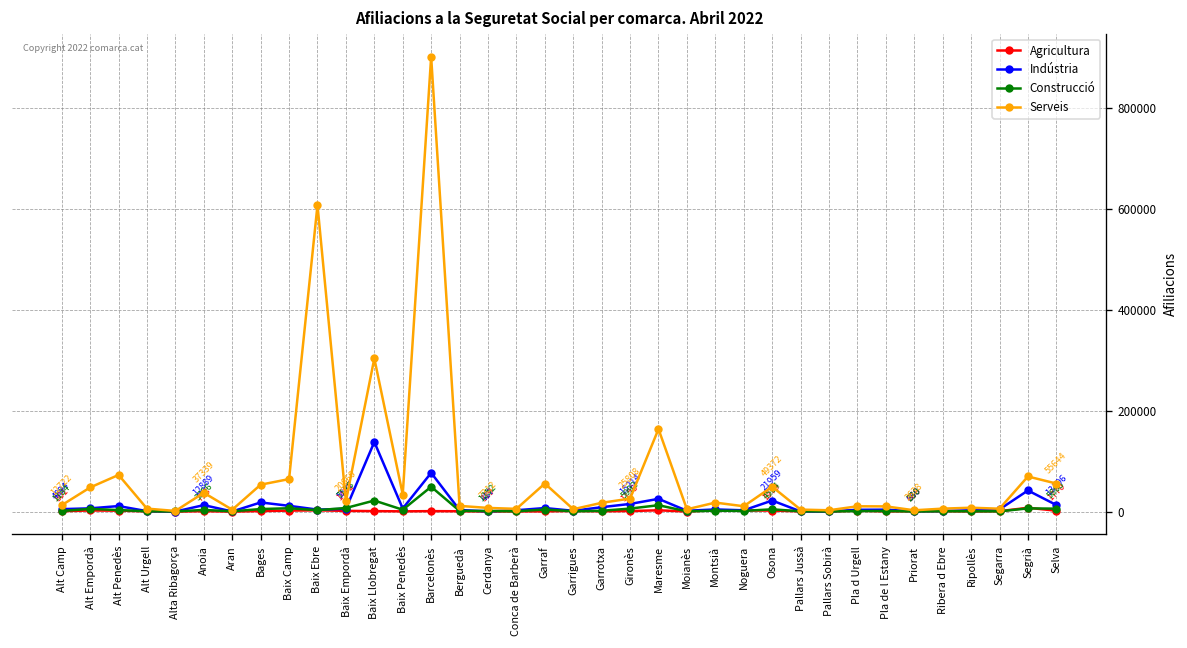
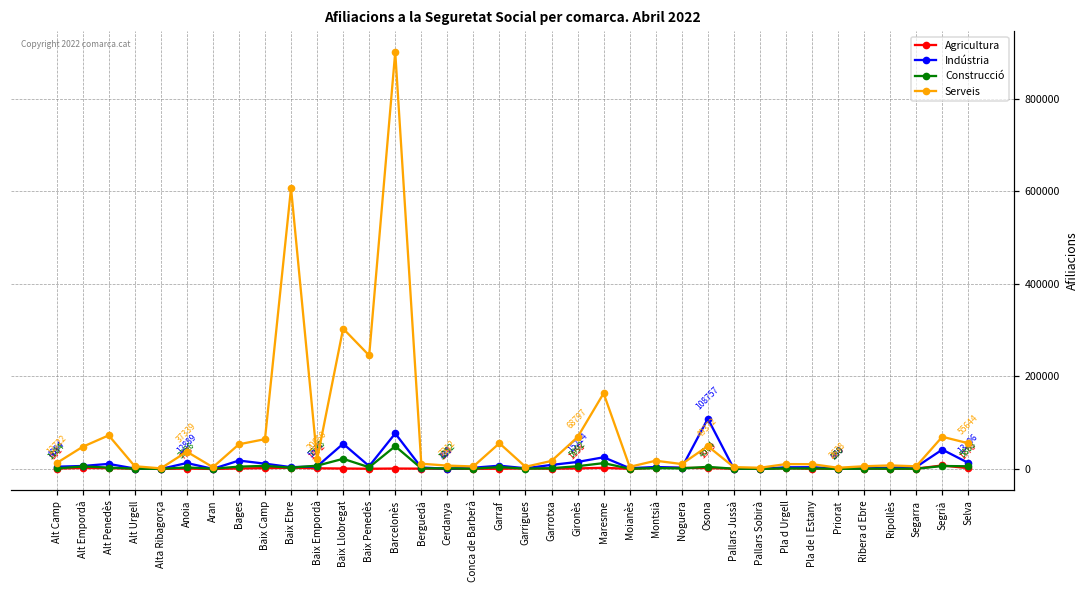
  {
    "Agricultura": {
      "Baix Llobregat": 0,
      "Barcelonès": 0,
      "Maresme": 0
    },
    "Indústria": {
-     "Baix Llobregat": 140000,
-     "Osona": 21959
+     "Baix Llobregat": 50000,
+     "Osona": 108757
    },
    "Construcció": {
      "Baix Llobregat": 20000,
      "Barcelonès": 50000,
      "Maresme": 10000
    },
    "Serveis": {
-     "Baix Penedès": 30000,
-     "Gironès": 25808,
+     "Baix Penedès": 250000,
+     "Gironès": 68797,
      "Selva": 55644
    }
  }
